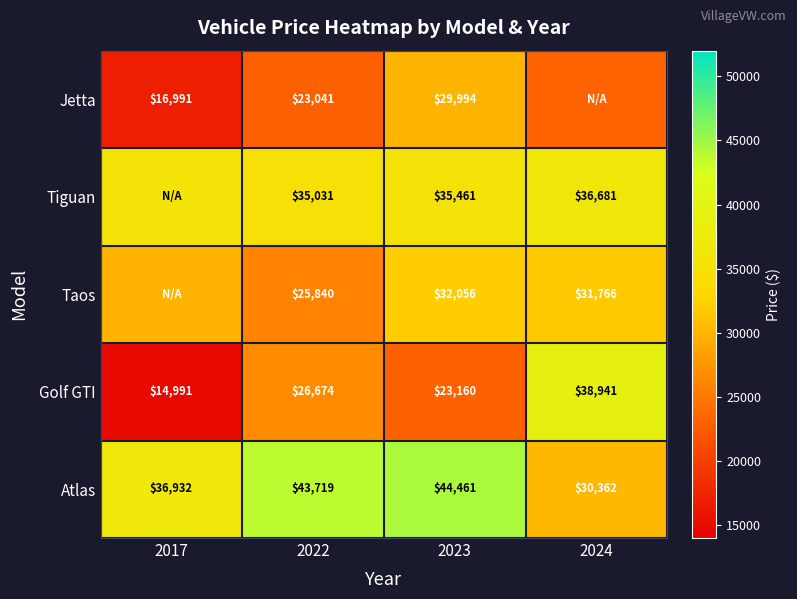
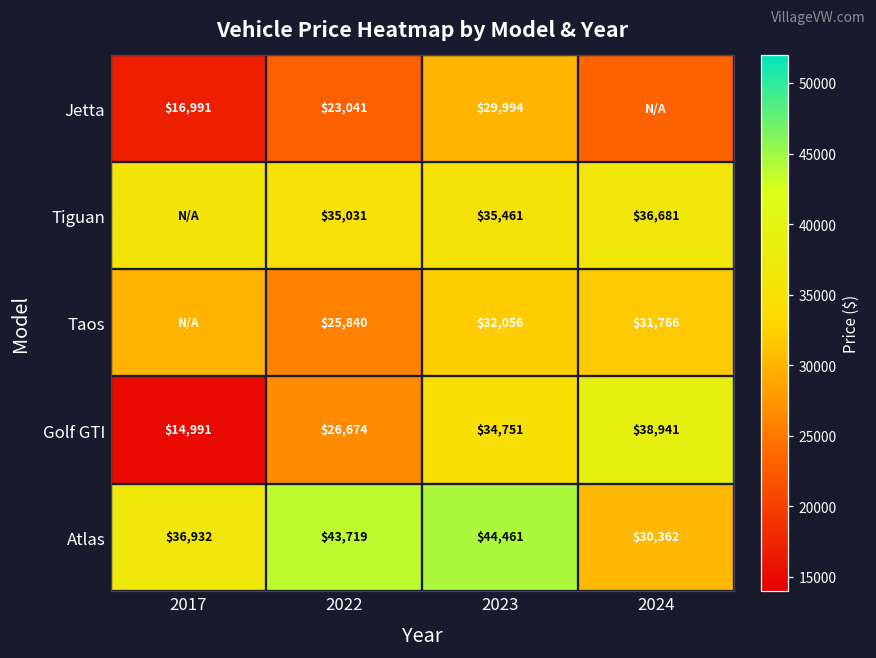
  {
    "Jetta": {
      "2017": "$16,991",
      "2022": "$23,041",
      "2023": "$29,994"
    },
    "Tiguan": {
      "2022": "$35,031",
      "2023": "$35,461",
      "2024": "$36,681"
    },
    "Taos": {
      "2022": "$25,840",
      "2023": "$32,056",
      "2024": "$31,766"
    },
    "Golf GTI": {
      "2017": "$14,991",
      "2022": "$26,674",
-     "2023": "$23,160",
+     "2023": "$34,751",
      "2024": "$38,941"
    },
    "Atlas": {
      "2017": "$36,932",
      "2022": "$43,719",
      "2023": "$44,461",
      "2024": "$30,362"
    }
  }
